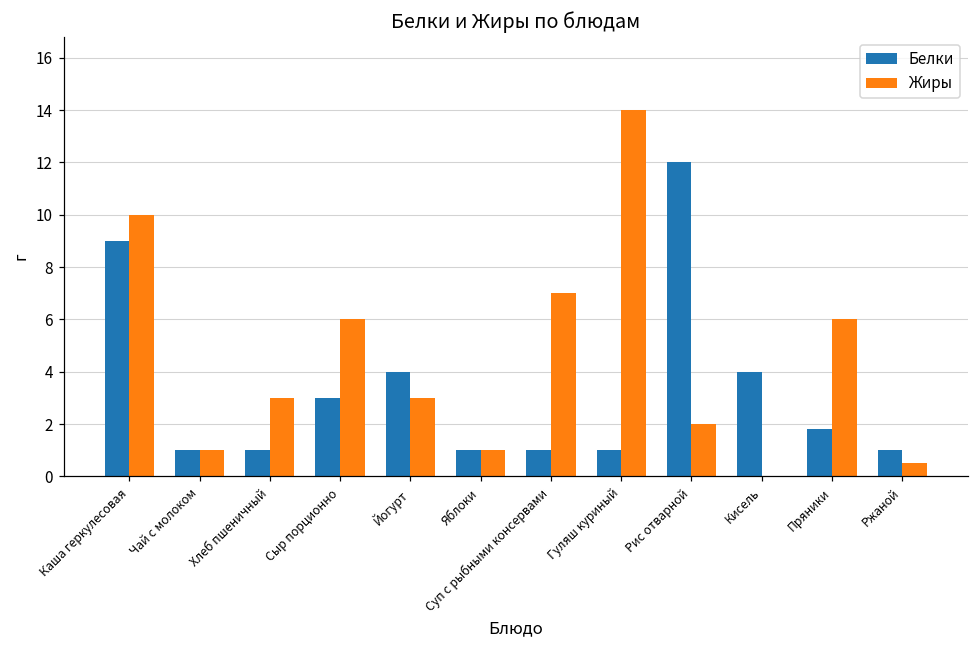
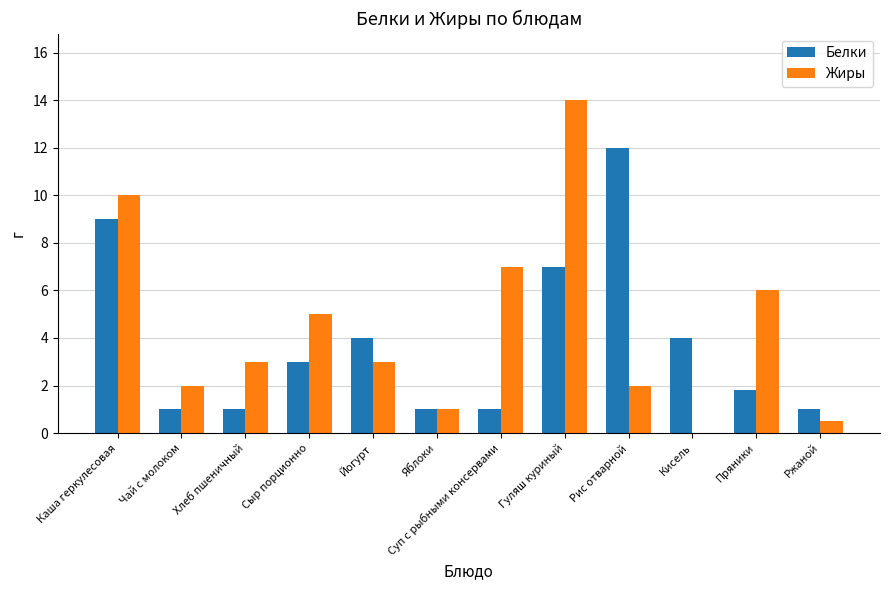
  {
    "Белки": {
      "Каша геркулесовая": 9,
      "Чай с молоком": 1,
      "Хлеб пшеничный": 1,
      "Сыр порционно": 3,
      "Йогурт": 4,
      "Яблоки": 1,
      "Суп с рыбными консервами": 1,
-     "Гуляш куриный": 1,
+     "Гуляш куриный": 7,
      "Рис отварной": 12,
      "Кисель": 4,
      "Пряники": 1.8,
      "Ржаной": 1
    },
    "Жиры": {
      "Каша геркулесовая": 10,
-     "Чай с молоком": 1,
+     "Чай с молоком": 2,
      "Хлеб пшеничный": 3,
-     "Сыр порционно": 6,
+     "Сыр порционно": 5,
      "Йогурт": 3,
      "Яблоки": 1,
      "Суп с рыбными консервами": 7,
      "Гуляш куриный": 14,
      "Рис отварной": 2,
      "Кисель": 0,
      "Пряники": 6,
      "Ржаной": 0.5
    }
  }
